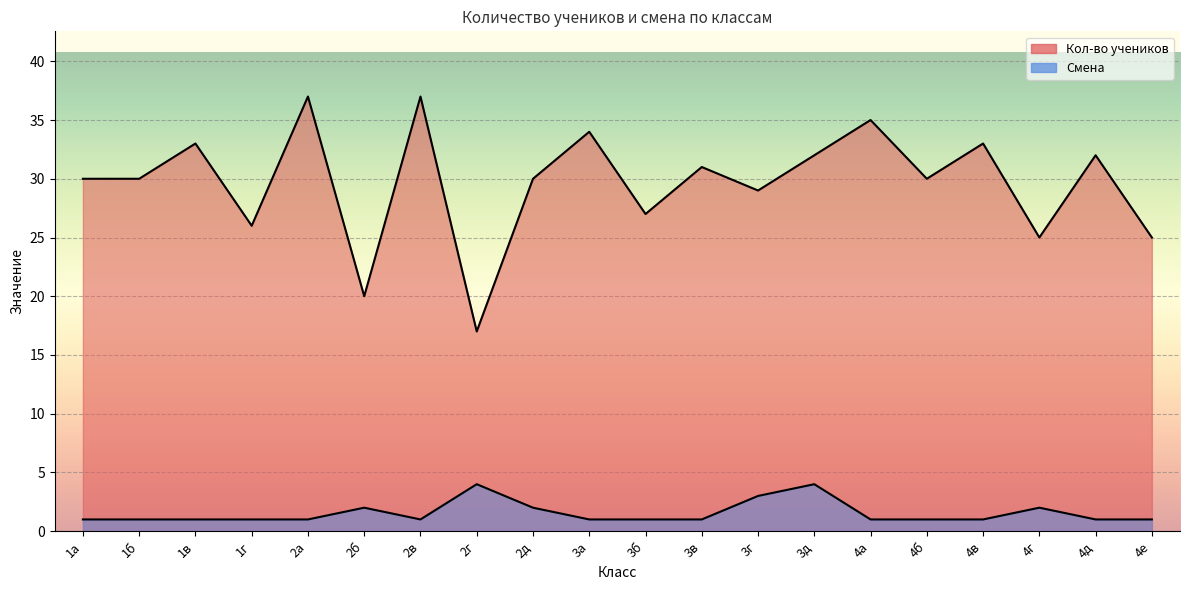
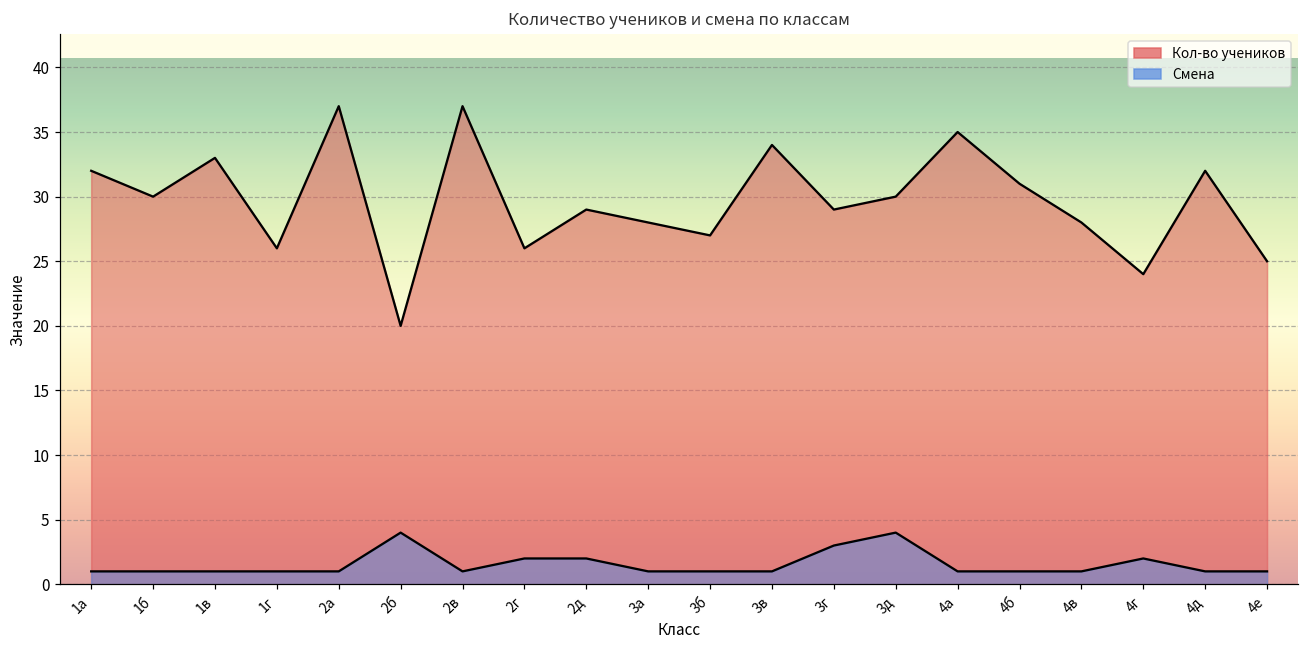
  {
    "Кол-во учеников": {
-     "1а": 30,
+     "1а": 32,
      "1б": 30,
      "1в": 33,
      "1г": 26,
      "2а": 37,
      "2б": 20,
      "2в": 37,
-     "2г": 17,
-     "2д": 30,
-     "3а": 34,
+     "2г": 26,
+     "2д": 29,
+     "3а": 28,
      "3б": 27,
-     "3в": 31,
+     "3в": 34,
      "3г": 29,
-     "3д": 32,
+     "3д": 30,
      "4а": 35,
-     "4б": 30,
-     "4в": 33,
-     "4г": 25,
+     "4б": 31,
+     "4в": 28,
+     "4г": 24,
      "4д": 32,
      "4е": 25
    },
    "Смена": {
      "1а": 1,
      "1б": 1,
      "1в": 1,
      "1г": 1,
      "2а": 1,
-     "2б": 2,
+     "2б": 4,
      "2в": 1,
-     "2г": 4,
+     "2г": 2,
      "2д": 2,
      "3а": 1,
      "3б": 1,
      "3в": 1,
      "3г": 3,
      "3д": 4,
      "4а": 1,
      "4б": 1,
      "4в": 1,
      "4г": 2,
      "4д": 1,
      "4е": 1
    }
  }
